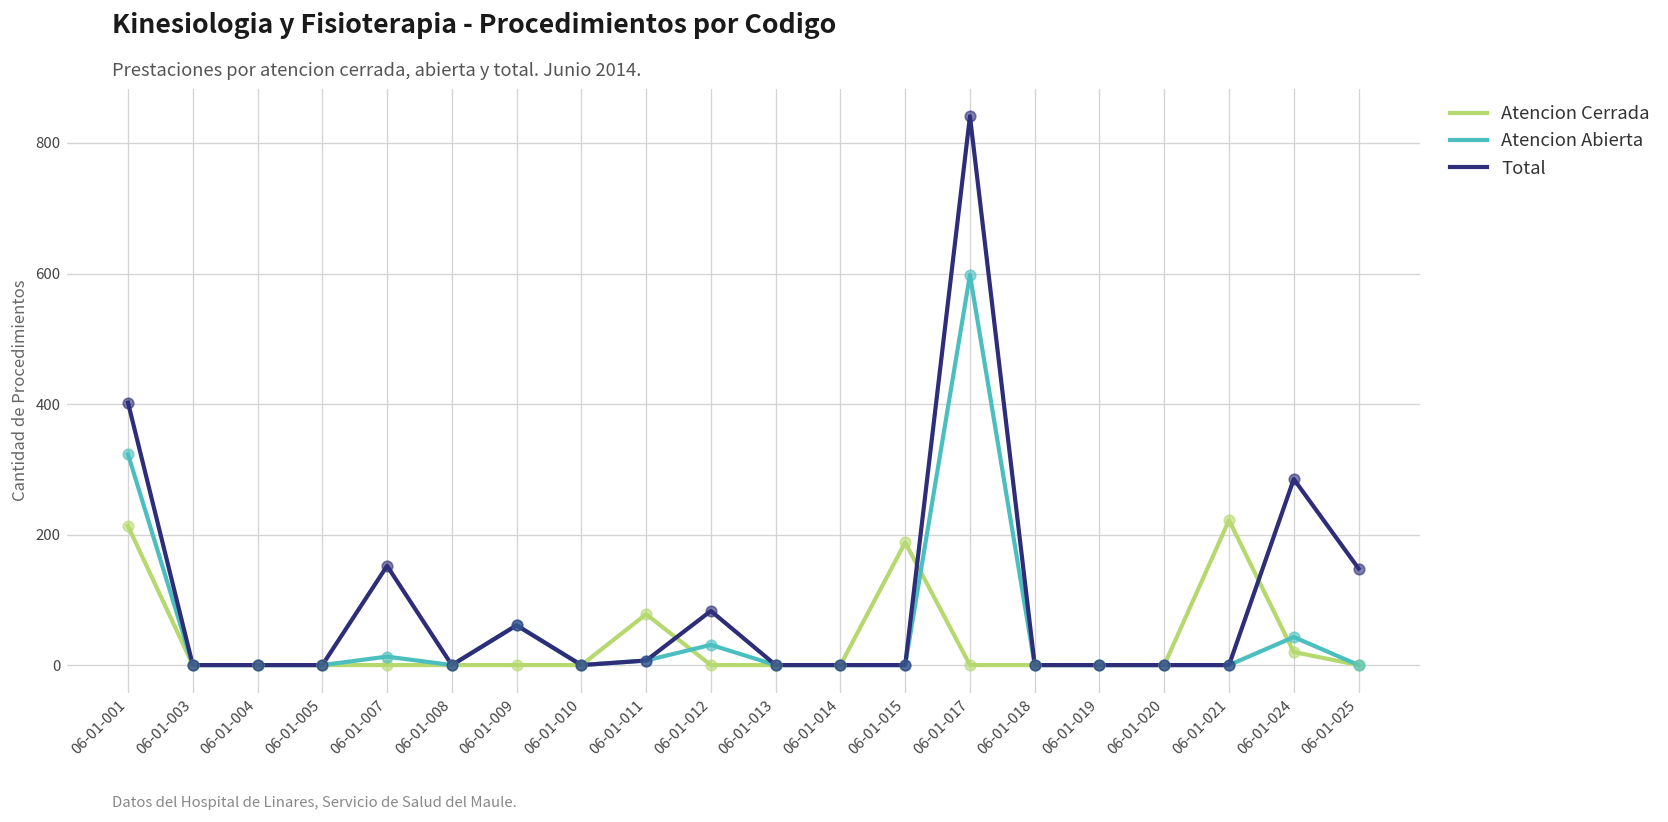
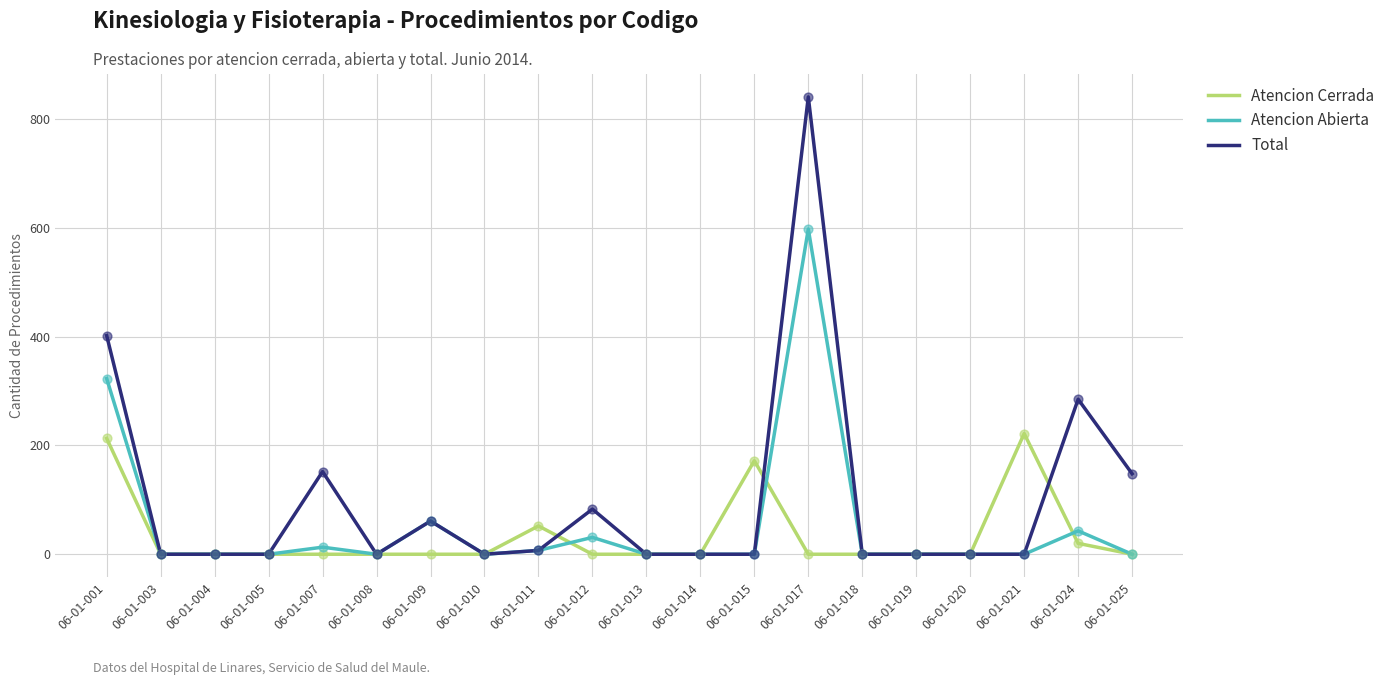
  {
    "Atencion Cerrada": {
      "06-01-001": 210,
      "06-01-007": 0,
      "06-01-009": 0,
-     "06-01-011": 80,
+     "06-01-011": 50,
      "06-01-012": 0,
-     "06-01-015": 190,
+     "06-01-015": 170,
      "06-01-017": 0,
      "06-01-021": 220,
      "06-01-024": 20
    },
    "Atencion Abierta": {
      "06-01-001": 320,
      "06-01-007": 10,
      "06-01-012": 30,
      "06-01-017": 600,
      "06-01-024": 40
    },
    "Total": {
      "06-01-001": 400,
      "06-01-007": 150,
      "06-01-012": 80,
      "06-01-017": 840,
      "06-01-024": 290,
      "06-01-025": 150
    }
  }
